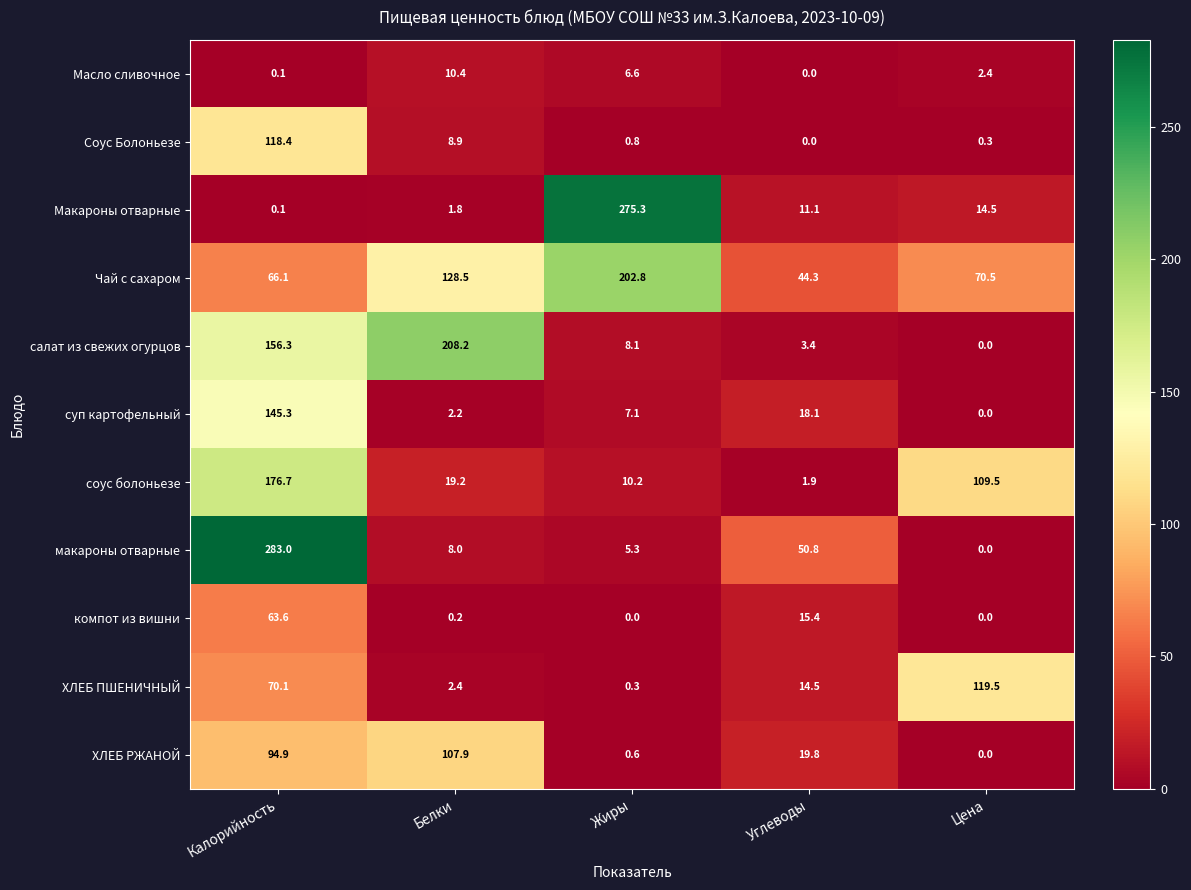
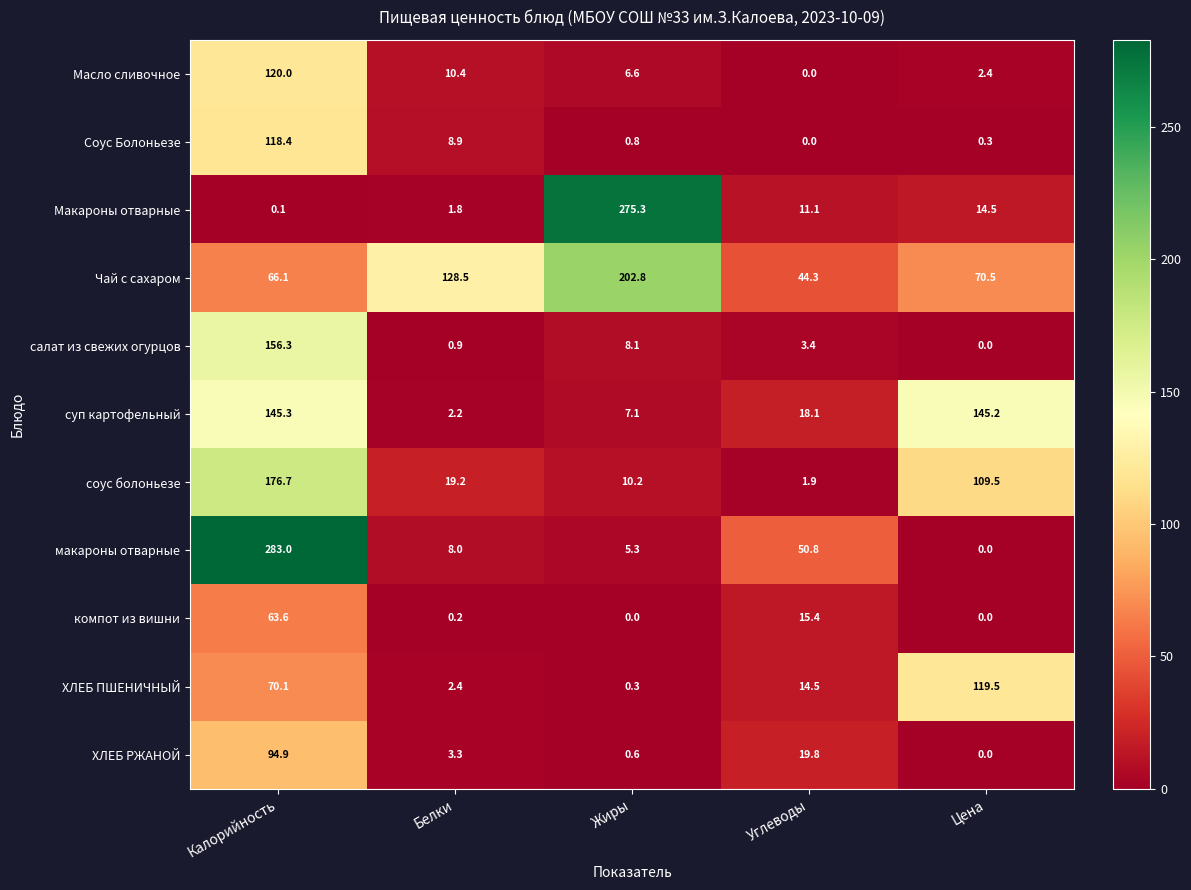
  {
    "Масло сливочное": {
-     "Калорийность": 0.1,
+     "Калорийность": 120.0,
      "Белки": 10.4,
      "Жиры": 6.6,
      "Углеводы": 0.0,
      "Цена": 2.4
    },
    "Соус Болоньезе": {
      "Калорийность": 118.4,
      "Белки": 8.9,
      "Жиры": 0.8,
      "Углеводы": 0.0,
      "Цена": 0.3
    },
    "Макароны отварные": {
      "Калорийность": 0.1,
      "Белки": 1.8,
      "Жиры": 275.3,
      "Углеводы": 11.1,
      "Цена": 14.5
    },
    "Чай с сахаром": {
      "Калорийность": 66.1,
      "Белки": 128.5,
      "Жиры": 202.8,
      "Углеводы": 44.3,
      "Цена": 70.5
    },
    "салат из свежих огурцов": {
      "Калорийность": 156.3,
-     "Белки": 208.2,
+     "Белки": 0.9,
      "Жиры": 8.1,
      "Углеводы": 3.4,
      "Цена": 0.0
    },
    "суп картофельный": {
      "Калорийность": 145.3,
      "Белки": 2.2,
      "Жиры": 7.1,
      "Углеводы": 18.1,
-     "Цена": 0.0
+     "Цена": 145.2
    },
    "соус болоньезе": {
      "Калорийность": 176.7,
      "Белки": 19.2,
      "Жиры": 10.2,
      "Углеводы": 1.9,
      "Цена": 109.5
    },
    "макароны отварные": {
      "Калорийность": 283.0,
      "Белки": 8.0,
      "Жиры": 5.3,
      "Углеводы": 50.8,
      "Цена": 0.0
    },
    "компот из вишни": {
      "Калорийность": 63.6,
      "Белки": 0.2,
      "Жиры": 0.0,
      "Углеводы": 15.4,
      "Цена": 0.0
    },
    "ХЛЕБ ПШЕНИЧНЫЙ": {
      "Калорийность": 70.1,
      "Белки": 2.4,
      "Жиры": 0.3,
      "Углеводы": 14.5,
      "Цена": 119.5
    },
    "ХЛЕБ РЖАНОЙ": {
      "Калорийность": 94.9,
-     "Белки": 107.9,
+     "Белки": 3.3,
      "Жиры": 0.6,
      "Углеводы": 19.8,
      "Цена": 0.0
    }
  }
